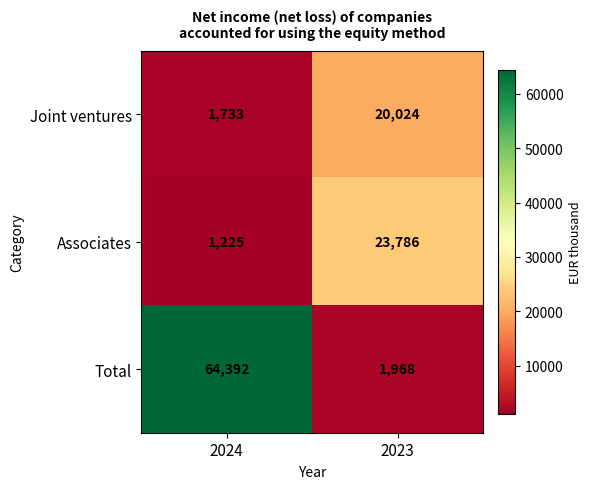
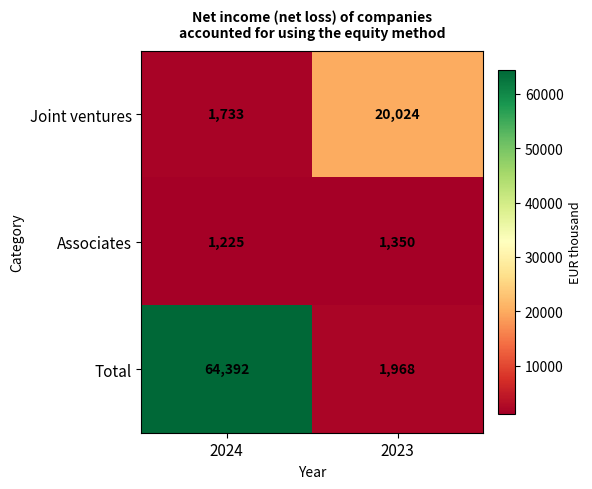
  {
    "Joint ventures": {
      "2024": "1,733",
      "2023": "20,024"
    },
    "Associates": {
      "2024": "1,225",
-     "2023": "23,786"
+     "2023": "1,350"
    },
    "Total": {
      "2024": "64,392",
      "2023": "1,968"
    }
  }
